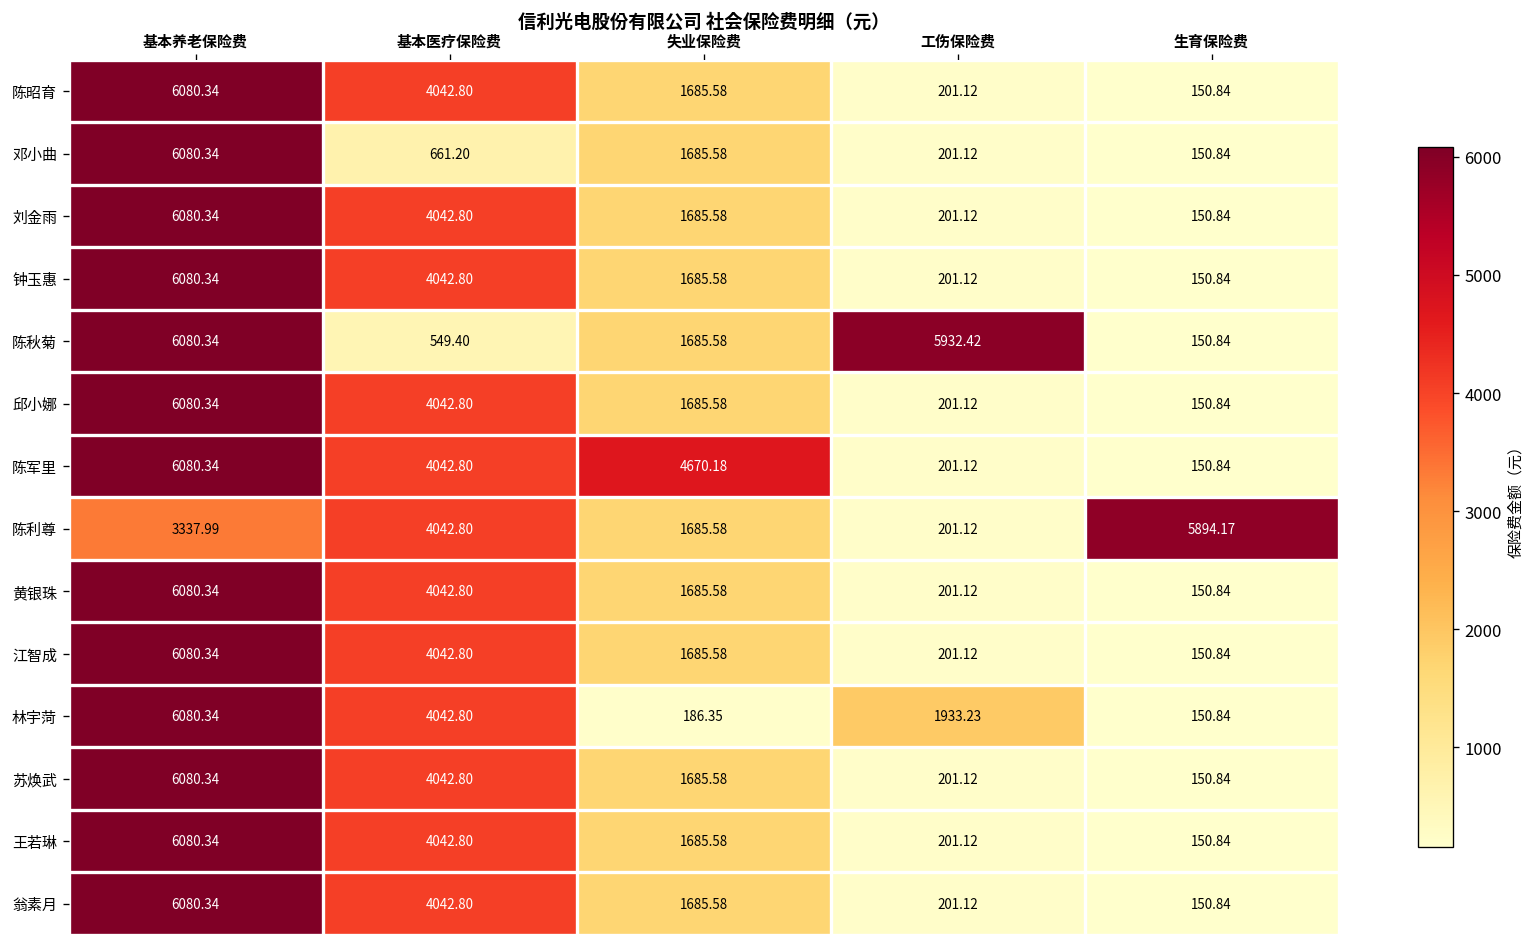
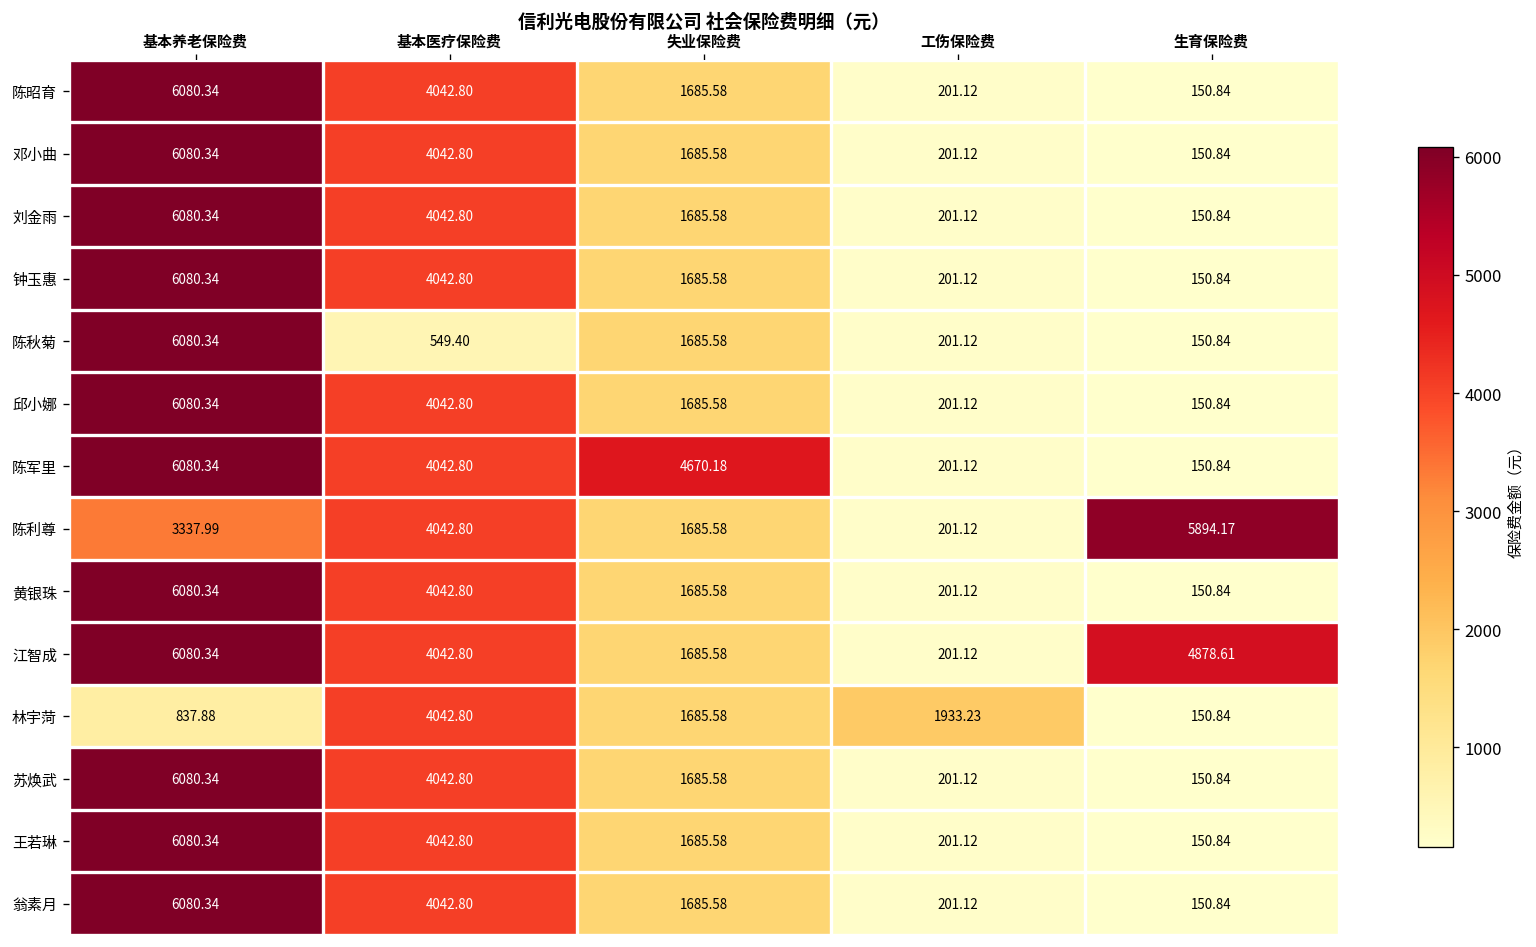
  {
    "陈昭育": {
      "基本养老保险费": 6080.34,
      "基本医疗保险费": 4042.80,
      "失业保险费": 1685.58,
      "工伤保险费": 201.12,
      "生育保险费": 150.84
    },
    "邓小曲": {
      "基本养老保险费": 6080.34,
-     "基本医疗保险费": 661.20,
+     "基本医疗保险费": 4042.80,
      "失业保险费": 1685.58,
      "工伤保险费": 201.12,
      "生育保险费": 150.84
    },
    "刘金雨": {
      "基本养老保险费": 6080.34,
      "基本医疗保险费": 4042.80,
      "失业保险费": 1685.58,
      "工伤保险费": 201.12,
      "生育保险费": 150.84
    },
    "钟玉惠": {
      "基本养老保险费": 6080.34,
      "基本医疗保险费": 4042.80,
      "失业保险费": 1685.58,
      "工伤保险费": 201.12,
      "生育保险费": 150.84
    },
    "陈秋菊": {
      "基本养老保险费": 6080.34,
      "基本医疗保险费": 549.40,
      "失业保险费": 1685.58,
-     "工伤保险费": 5932.42,
+     "工伤保险费": 201.12,
      "生育保险费": 150.84
    },
    "邱小娜": {
      "基本养老保险费": 6080.34,
      "基本医疗保险费": 4042.80,
      "失业保险费": 1685.58,
      "工伤保险费": 201.12,
      "生育保险费": 150.84
    },
    "陈军里": {
      "基本养老保险费": 6080.34,
      "基本医疗保险费": 4042.80,
      "失业保险费": 4670.18,
      "工伤保险费": 201.12,
      "生育保险费": 150.84
    },
    "陈利尊": {
      "基本养老保险费": 3337.99,
      "基本医疗保险费": 4042.80,
      "失业保险费": 1685.58,
      "工伤保险费": 201.12,
      "生育保险费": 5894.17
    },
    "黄银珠": {
      "基本养老保险费": 6080.34,
      "基本医疗保险费": 4042.80,
      "失业保险费": 1685.58,
      "工伤保险费": 201.12,
      "生育保险费": 150.84
    },
    "江智成": {
      "基本养老保险费": 6080.34,
      "基本医疗保险费": 4042.80,
      "失业保险费": 1685.58,
      "工伤保险费": 201.12,
-     "生育保险费": 150.84
+     "生育保险费": 4878.61
    },
    "林宇菏": {
-     "基本养老保险费": 6080.34,
+     "基本养老保险费": 837.88,
      "基本医疗保险费": 4042.80,
-     "失业保险费": 186.35,
+     "失业保险费": 1685.58,
      "工伤保险费": 1933.23,
      "生育保险费": 150.84
    },
    "苏焕武": {
      "基本养老保险费": 6080.34,
      "基本医疗保险费": 4042.80,
      "失业保险费": 1685.58,
      "工伤保险费": 201.12,
      "生育保险费": 150.84
    },
    "王若琳": {
      "基本养老保险费": 6080.34,
      "基本医疗保险费": 4042.80,
      "失业保险费": 1685.58,
      "工伤保险费": 201.12,
      "生育保险费": 150.84
    },
    "翁素月": {
      "基本养老保险费": 6080.34,
      "基本医疗保险费": 4042.80,
      "失业保险费": 1685.58,
      "工伤保险费": 201.12,
      "生育保险费": 150.84
    }
  }
